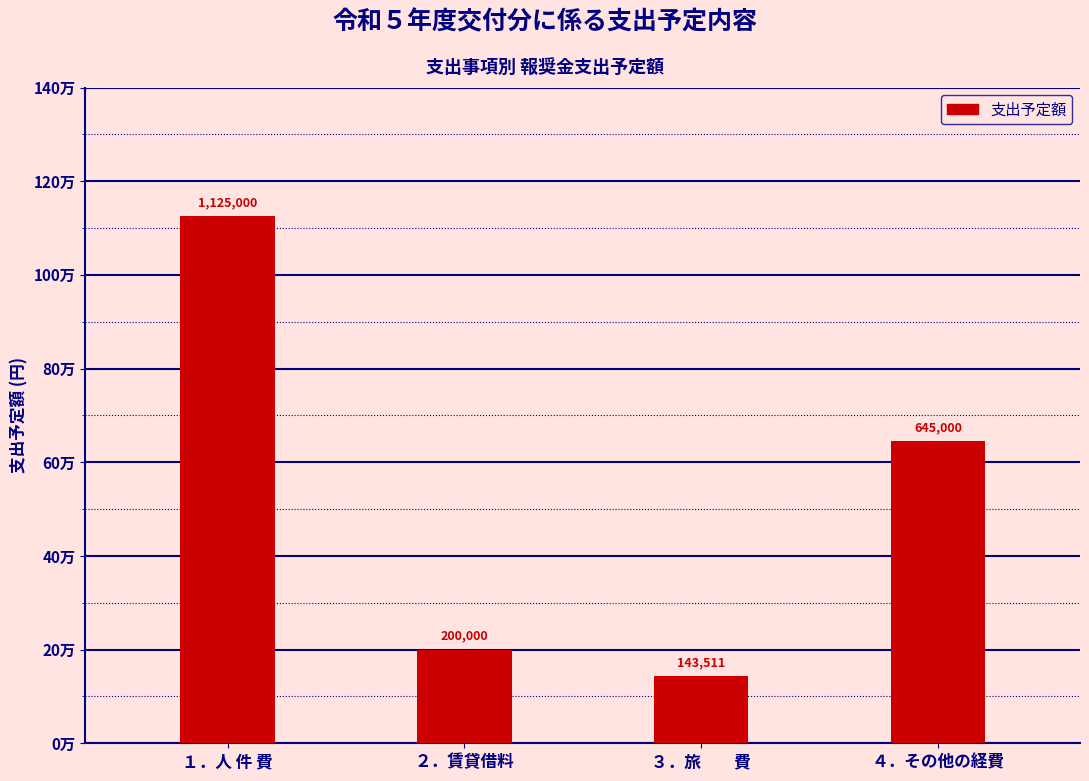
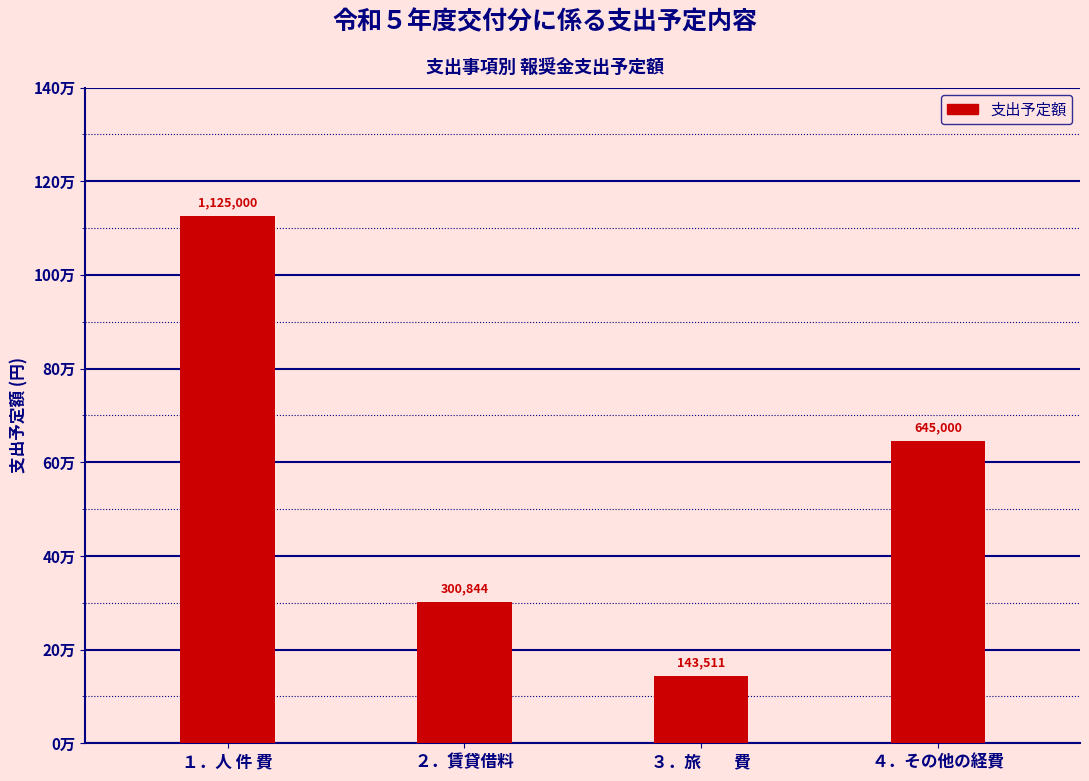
  {
    "１．人 件 費": "1,125,000",
-   "２．賃貸借料": "200,000",
+   "２．賃貸借料": "300,844",
    "３．旅 費": "143,511",
    "４．その他の経費": "645,000"
  }
